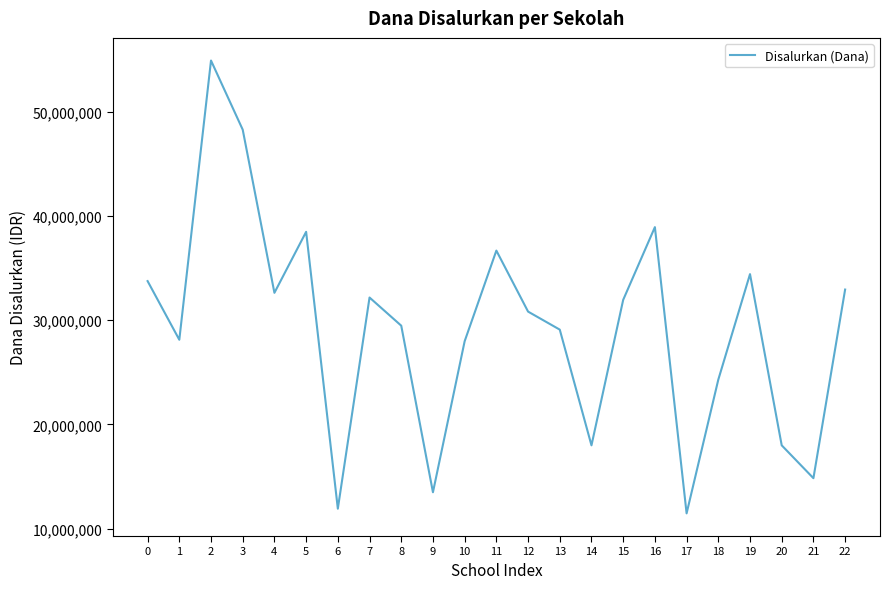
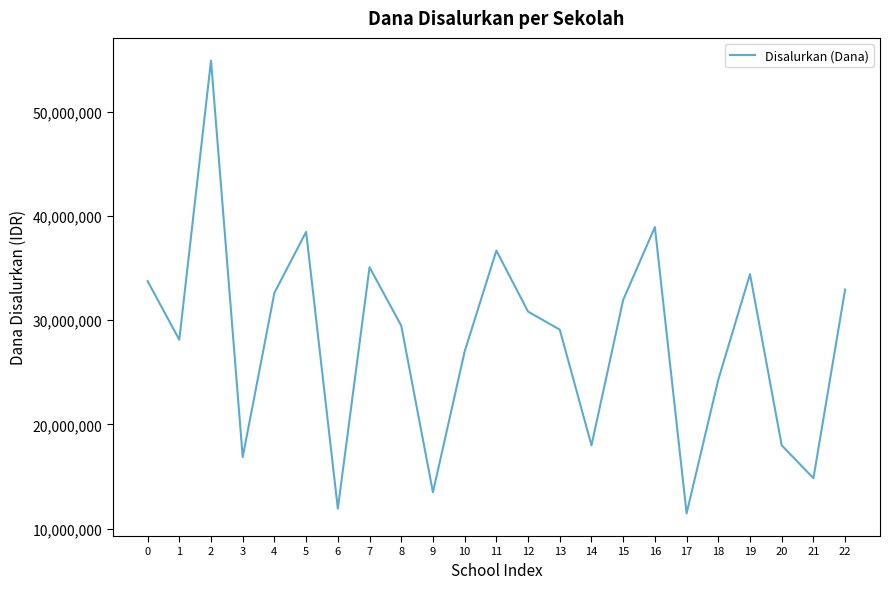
  {
    "0": "33,800,000",
    "1": "28,100,000",
    "2": "54,900,000",
-   "3": "48,300,000",
+   "3": "16,900,000",
    "4": "32,600,000",
    "5": "38,500,000",
    "6": "11,900,000",
-   "7": "32,200,000",
+   "7": "35,100,000",
    "8": "29,500,000",
    "9": "13,500,000",
-   "10": "28,000,000",
+   "10": "27,000,000",
    "11": "36,700,000",
    "12": "30,800,000",
    "13": "29,100,000",
    "14": "18,000,000",
    "15": "32,000,000",
    "16": "38,900,000",
    "17": "11,500,000",
    "18": "24,300,000",
    "19": "34,400,000",
    "20": "18,000,000",
    "21": "14,900,000",
    "22": "32,900,000"
  }
